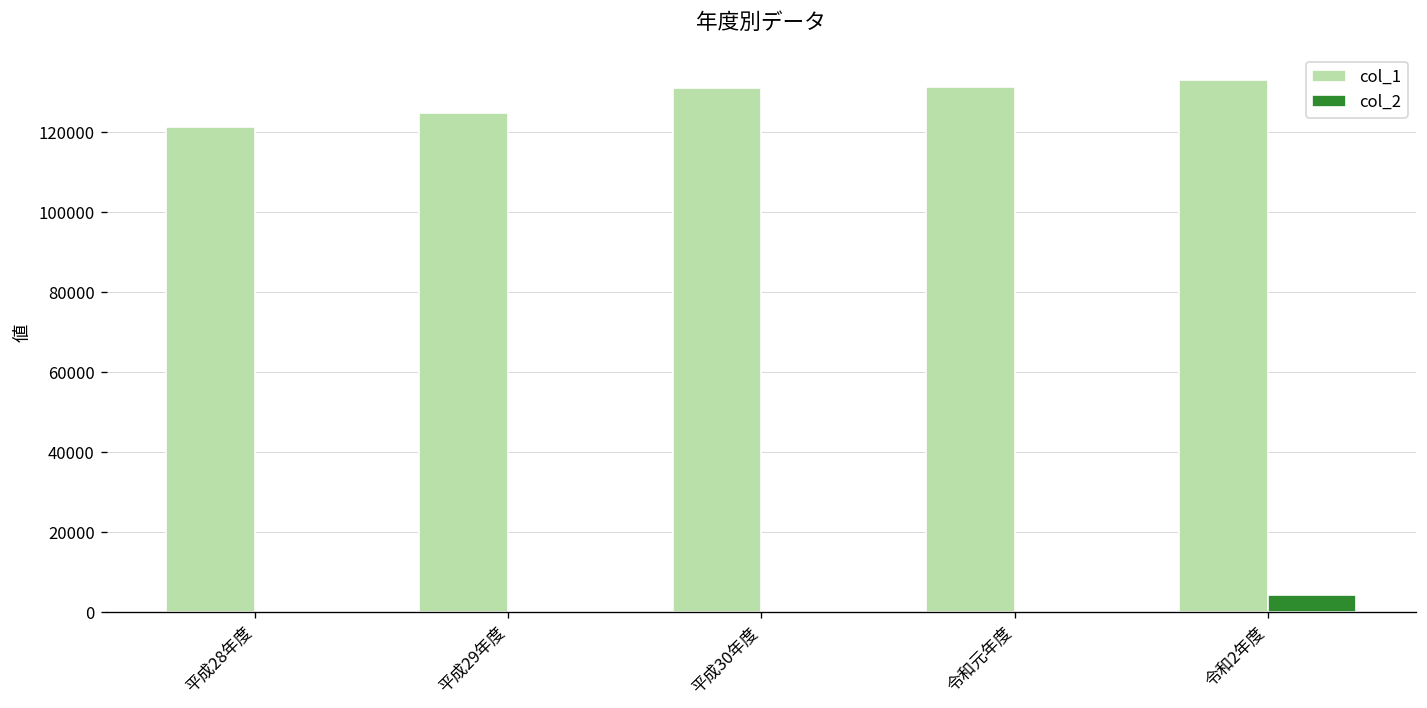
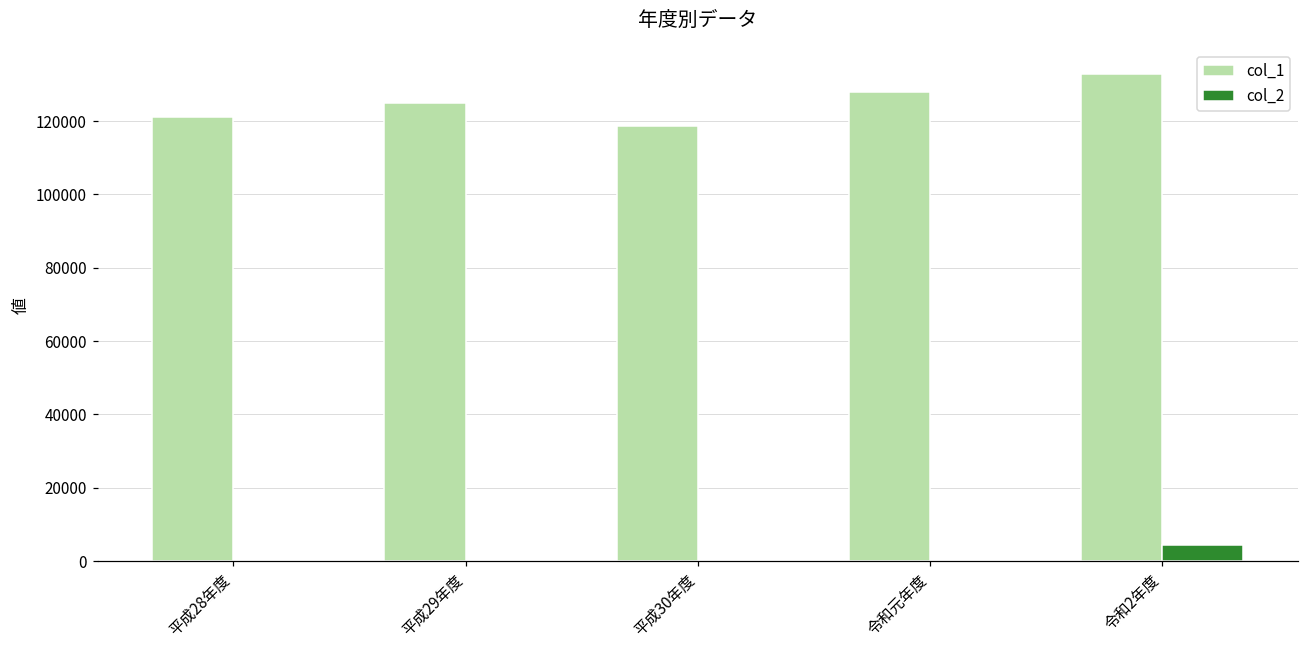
  {
    "col_1": {
      "平成28年度": 121000,
      "平成29年度": 125000,
-     "平成30年度": 131000,
-     "令和元年度": 131000,
+     "平成30年度": 119000,
+     "令和元年度": 128000,
      "令和2年度": 133000
    },
    "col_2": {
      "令和2年度": 4000
    }
  }
